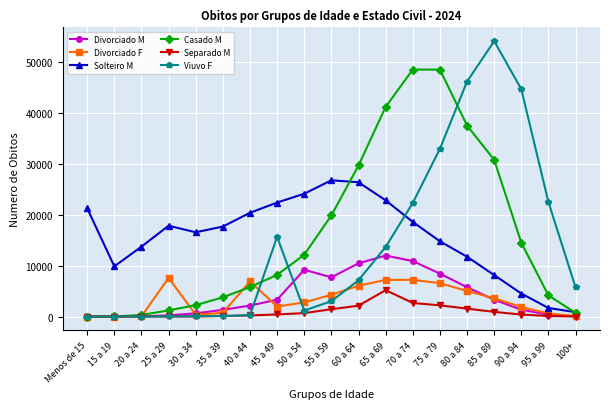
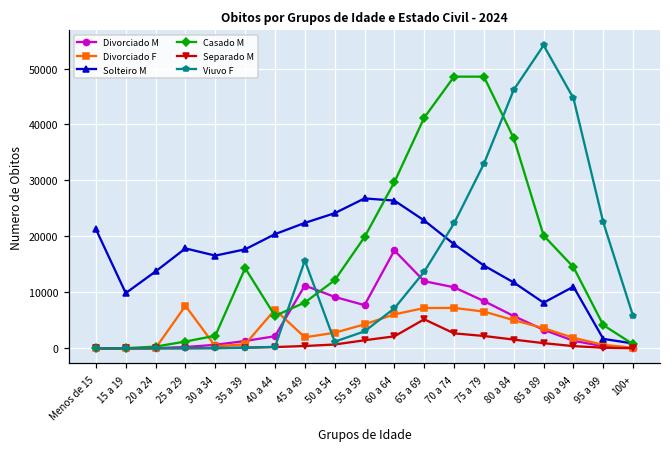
  {
    "Divorciado M": {
      "35 a 39": 1000,
      "40 a 44": 2000,
-     "45 a 49": 3000,
+     "45 a 49": 11000,
      "50 a 54": 9000,
      "55 a 59": 8000,
-     "60 a 64": 10000,
+     "60 a 64": 17000,
      "65 a 69": 12000,
      "70 a 74": 11000,
      "75 a 79": 8000,
      "80 a 84": 6000,
      "90 a 94": 1000
    },
    "Divorciado F": {
      "25 a 29": 8000,
      "35 a 39": 1000,
      "40 a 44": 7000,
      "45 a 49": 2000,
      "50 a 54": 3000,
      "55 a 59": 4000,
      "60 a 64": 6000,
      "65 a 69": 7000,
      "70 a 74": 7000,
      "75 a 79": 7000,
      "80 a 84": 5000,
      "90 a 94": 2000
    },
    "Solteiro M": {
      "Menos de 15": 21000,
      "15 a 19": 10000,
      "20 a 24": 14000,
      "25 a 29": 18000,
      "30 a 34": 17000,
      "35 a 39": 18000,
      "40 a 44": 20000,
      "45 a 49": 22000,
      "50 a 54": 24000,
      "55 a 59": 27000,
      "60 a 64": 26000,
      "65 a 69": 23000,
      "70 a 74": 19000,
      "75 a 79": 15000,
      "80 a 84": 12000,
      "85 a 89": 8000,
-     "90 a 94": 5000,
+     "90 a 94": 11000,
      "95 a 99": 2000
    },
    "Casado M": {
      "25 a 29": 1000,
      "30 a 34": 2000,
-     "35 a 39": 4000,
+     "35 a 39": 14000,
      "40 a 44": 6000,
      "45 a 49": 8000,
      "50 a 54": 12000,
      "55 a 59": 20000,
      "60 a 64": 30000,
      "65 a 69": 41000,
      "70 a 74": 49000,
      "75 a 79": 49000,
      "80 a 84": 38000,
-     "85 a 89": 31000,
+     "85 a 89": 20000,
      "90 a 94": 15000,
      "95 a 99": 4000
    },
    "Separado M": {
      "45 a 49": 0,
      "50 a 54": 1000,
      "55 a 59": 1000,
      "60 a 64": 2000,
      "65 a 69": 5000,
      "70 a 74": 3000,
      "75 a 79": 2000,
      "80 a 84": 2000,
      "85 a 89": 1000,
      "90 a 94": 0
    },
    "Viuvo F": {
      "45 a 49": 16000,
      "50 a 54": 1000,
      "55 a 59": 3000,
      "60 a 64": 7000,
      "65 a 69": 14000,
      "70 a 74": 22000,
      "75 a 79": 33000,
      "80 a 84": 46000,
      "85 a 89": 54000,
      "90 a 94": 45000,
      "95 a 99": 22000,
      "100+": 6000
    }
  }
